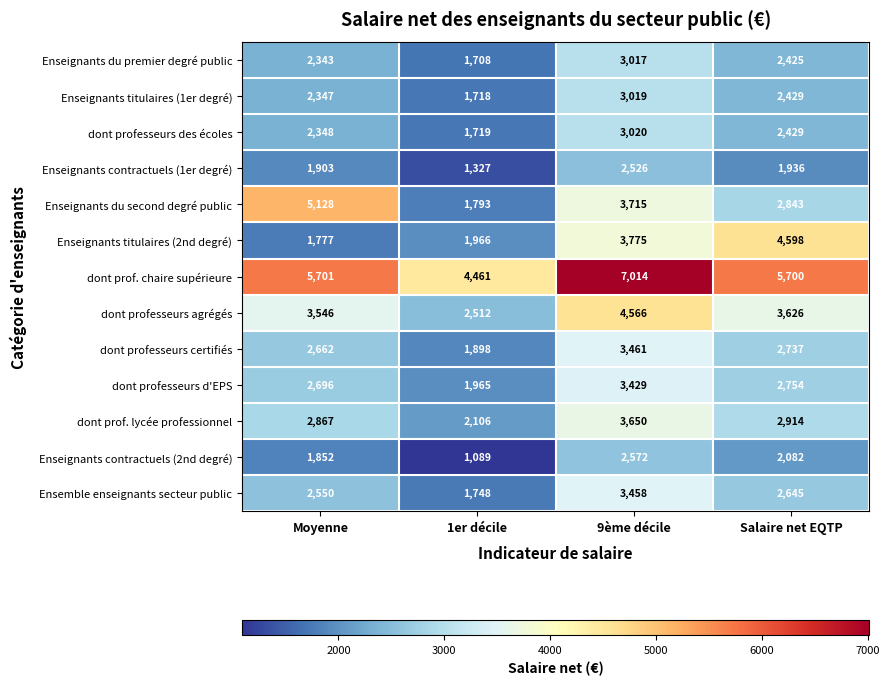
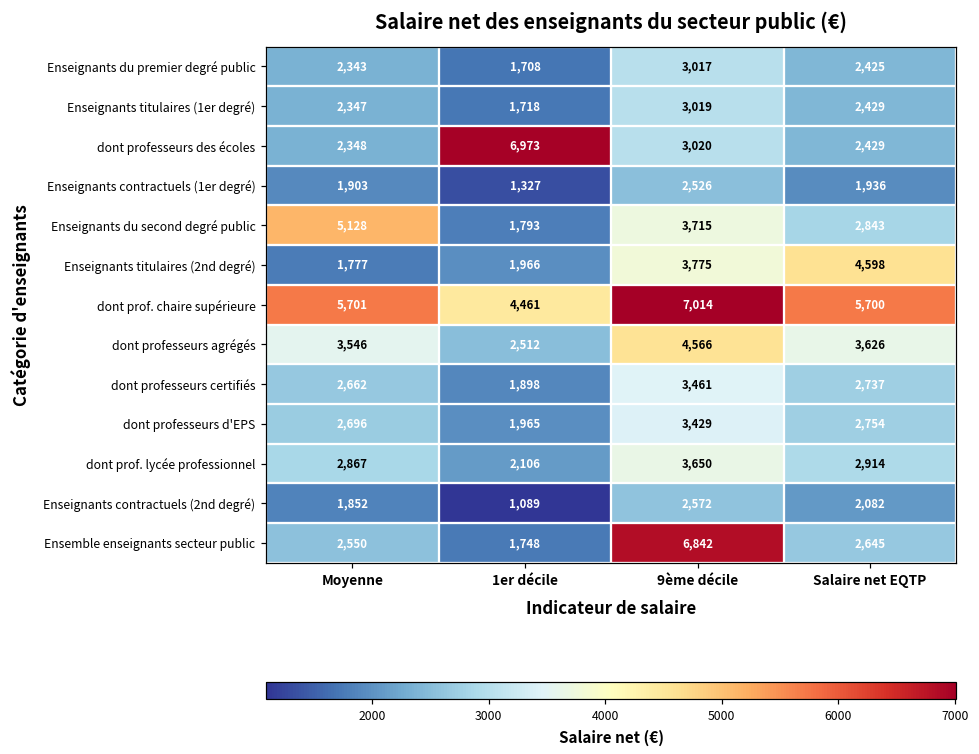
  {
    "Enseignants du premier degré public": {
      "Moyenne": "2,343",
      "1er décile": "1,708",
      "9ème décile": "3,017",
      "Salaire net EQTP": "2,425"
    },
    "Enseignants titulaires (1er degré)": {
      "Moyenne": "2,347",
      "1er décile": "1,718",
      "9ème décile": "3,019",
      "Salaire net EQTP": "2,429"
    },
    "dont professeurs des écoles": {
      "Moyenne": "2,348",
-     "1er décile": "1,719",
+     "1er décile": "6,973",
      "9ème décile": "3,020",
      "Salaire net EQTP": "2,429"
    },
    "Enseignants contractuels (1er degré)": {
      "Moyenne": "1,903",
      "1er décile": "1,327",
      "9ème décile": "2,526",
      "Salaire net EQTP": "1,936"
    },
    "Enseignants du second degré public": {
      "Moyenne": "5,128",
      "1er décile": "1,793",
      "9ème décile": "3,715",
      "Salaire net EQTP": "2,843"
    },
    "Enseignants titulaires (2nd degré)": {
      "Moyenne": "1,777",
      "1er décile": "1,966",
      "9ème décile": "3,775",
      "Salaire net EQTP": "4,598"
    },
    "dont prof. chaire supérieure": {
      "Moyenne": "5,701",
      "1er décile": "4,461",
      "9ème décile": "7,014",
      "Salaire net EQTP": "5,700"
    },
    "dont professeurs agrégés": {
      "Moyenne": "3,546",
      "1er décile": "2,512",
      "9ème décile": "4,566",
      "Salaire net EQTP": "3,626"
    },
    "dont professeurs certifiés": {
      "Moyenne": "2,662",
      "1er décile": "1,898",
      "9ème décile": "3,461",
      "Salaire net EQTP": "2,737"
    },
    "dont professeurs d'EPS": {
      "Moyenne": "2,696",
      "1er décile": "1,965",
      "9ème décile": "3,429",
      "Salaire net EQTP": "2,754"
    },
    "dont prof. lycée professionnel": {
      "Moyenne": "2,867",
      "1er décile": "2,106",
      "9ème décile": "3,650",
      "Salaire net EQTP": "2,914"
    },
    "Enseignants contractuels (2nd degré)": {
      "Moyenne": "1,852",
      "1er décile": "1,089",
      "9ème décile": "2,572",
      "Salaire net EQTP": "2,082"
    },
    "Ensemble enseignants secteur public": {
      "Moyenne": "2,550",
      "1er décile": "1,748",
-     "9ème décile": "3,458",
+     "9ème décile": "6,842",
      "Salaire net EQTP": "2,645"
    }
  }
